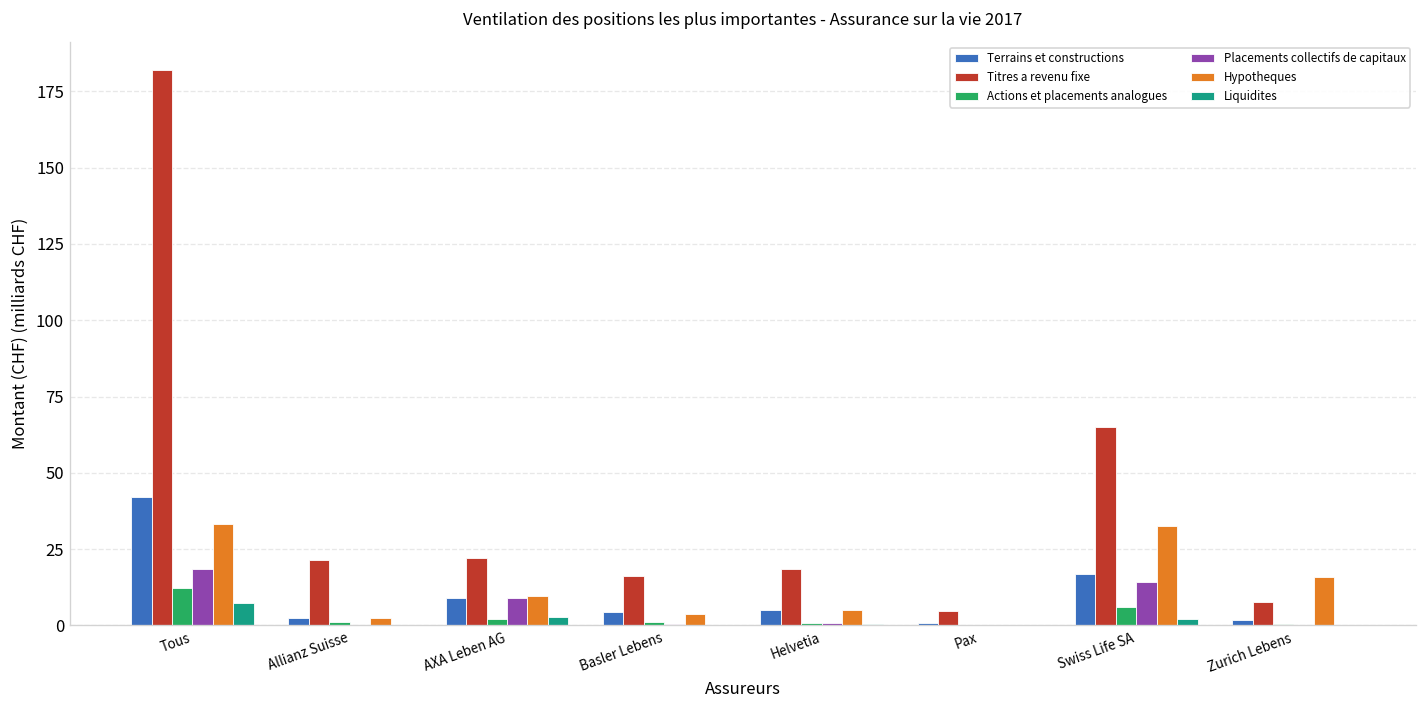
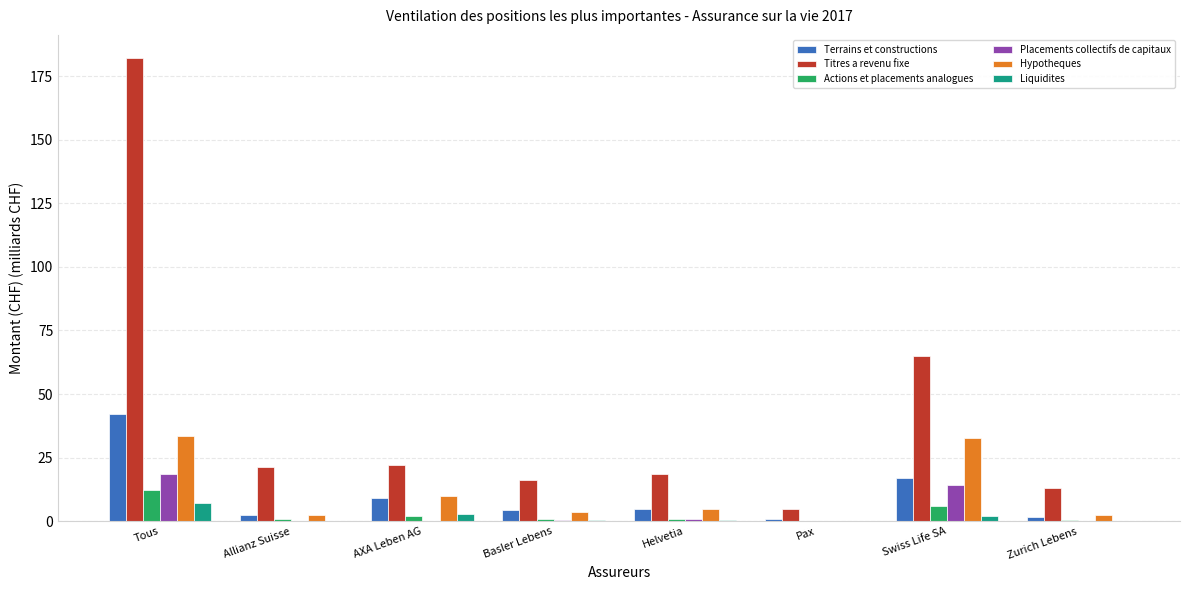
  {
    "Terrains et constructions": {
      "Tous": 42,
      "Allianz Suisse": 2,
      "AXA Leben AG": 9,
      "Basler Lebens": 4,
      "Helvetia": 5,
      "Swiss Life SA": 17,
      "Zurich Lebens": 2
    },
    "Titres a revenu fixe": {
      "Tous": 182,
      "Allianz Suisse": 21,
      "AXA Leben AG": 22,
      "Basler Lebens": 16,
      "Helvetia": 18,
      "Pax": 5,
      "Swiss Life SA": 65,
-     "Zurich Lebens": 8
+     "Zurich Lebens": 13
    },
    "Placements collectifs de capitaux": {
      "Tous": 19,
-     "AXA Leben AG": 9,
+     "AXA Leben AG": 0,
      "Swiss Life SA": 14
    },
    "Hypotheques": {
      "Tous": 33,
      "Allianz Suisse": 2,
      "AXA Leben AG": 10,
      "Basler Lebens": 4,
      "Helvetia": 5,
      "Swiss Life SA": 33,
-     "Zurich Lebens": 16
+     "Zurich Lebens": 2
    }
  }
